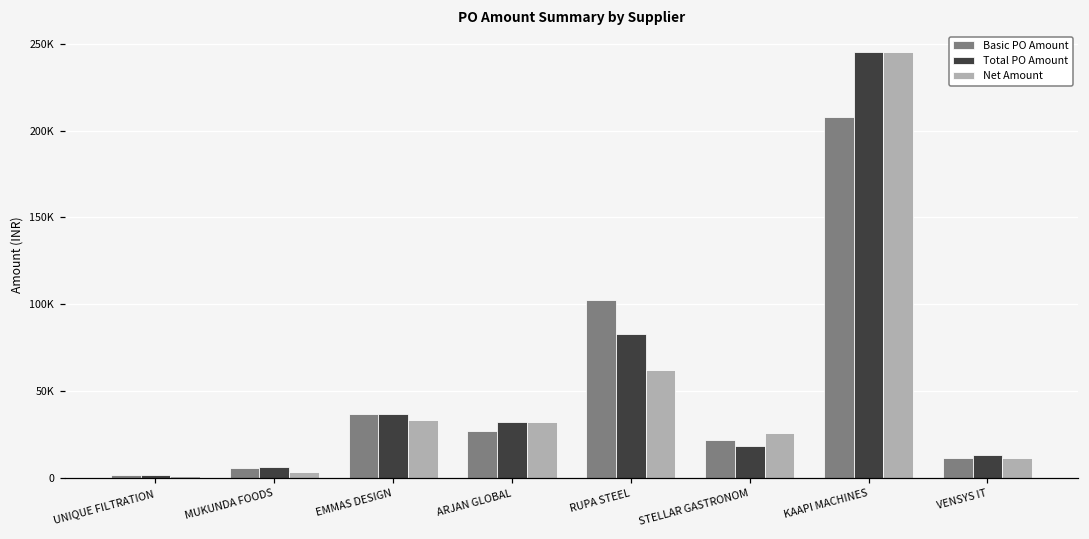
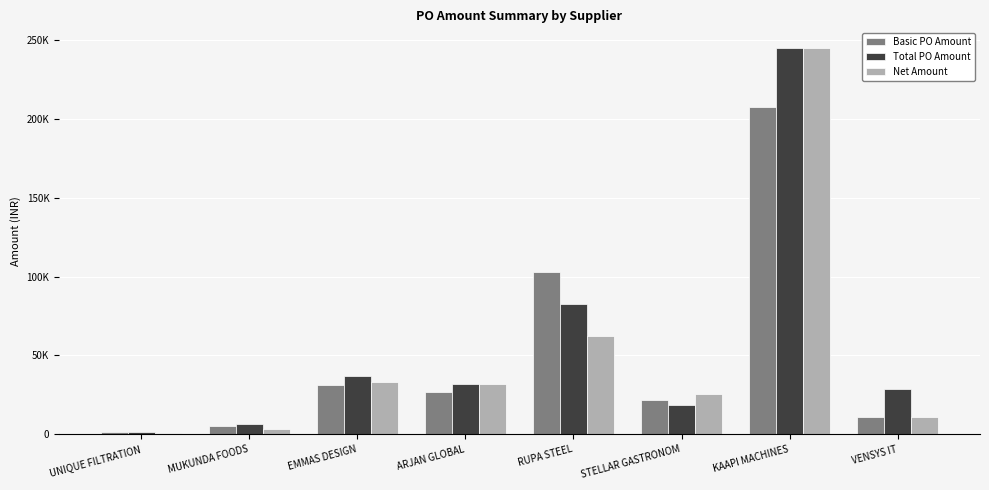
  {
    "Basic PO Amount": {
      "MUKUNDA FOODS": 5000,
-     "EMMAS DESIGN": 37000,
+     "EMMAS DESIGN": 31000,
      "ARJAN GLOBAL": 27000,
      "RUPA STEEL": 103000,
      "STELLAR GASTRONOM": 22000,
      "KAAPI MACHINES": 208000,
      "VENSYS IT": 11000
    },
    "Total PO Amount": {
      "UNIQUE FILTRATION": 2000,
      "MUKUNDA FOODS": 6000,
      "EMMAS DESIGN": 37000,
      "ARJAN GLOBAL": 32000,
      "RUPA STEEL": 83000,
      "STELLAR GASTRONOM": 18000,
      "KAAPI MACHINES": 245000,
-     "VENSYS IT": 13000
+     "VENSYS IT": 29000
    },
    "Net Amount": {
      "MUKUNDA FOODS": 3000,
      "EMMAS DESIGN": 33000,
      "ARJAN GLOBAL": 32000,
      "RUPA STEEL": 62000,
      "STELLAR GASTRONOM": 26000,
      "KAAPI MACHINES": 245000,
      "VENSYS IT": 11000
    }
  }
